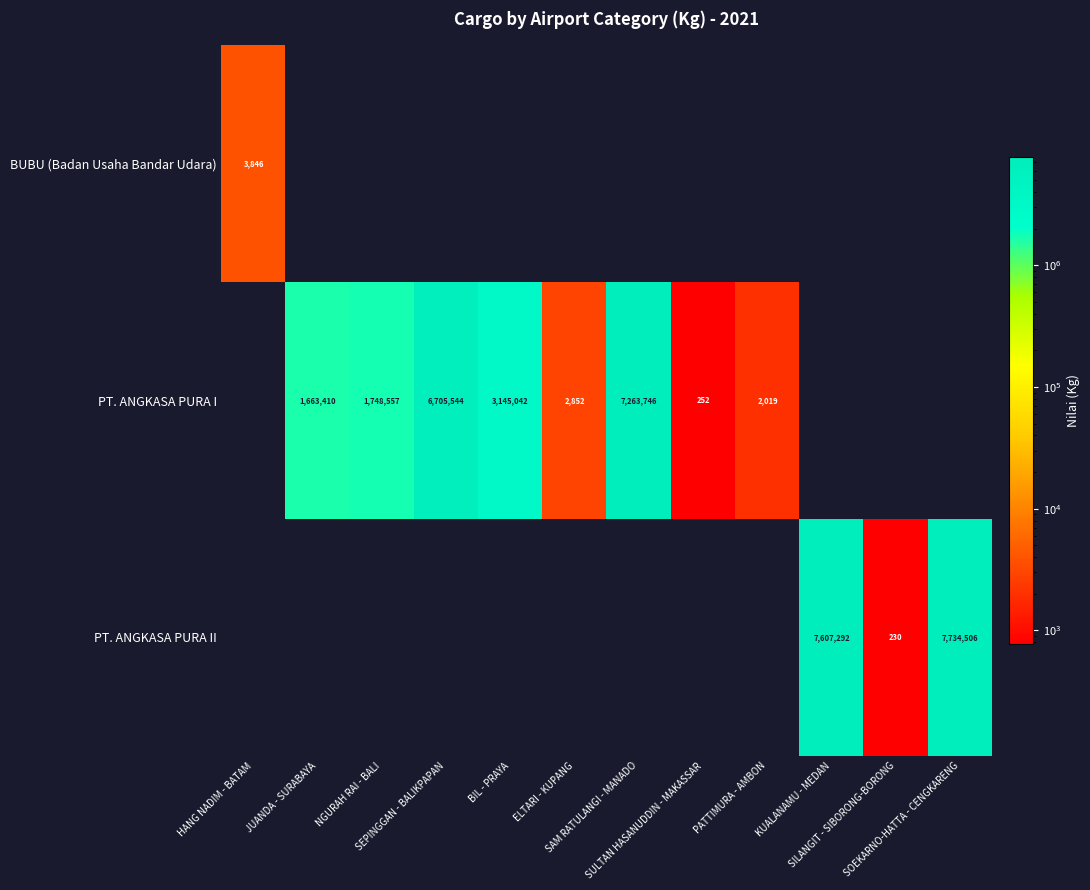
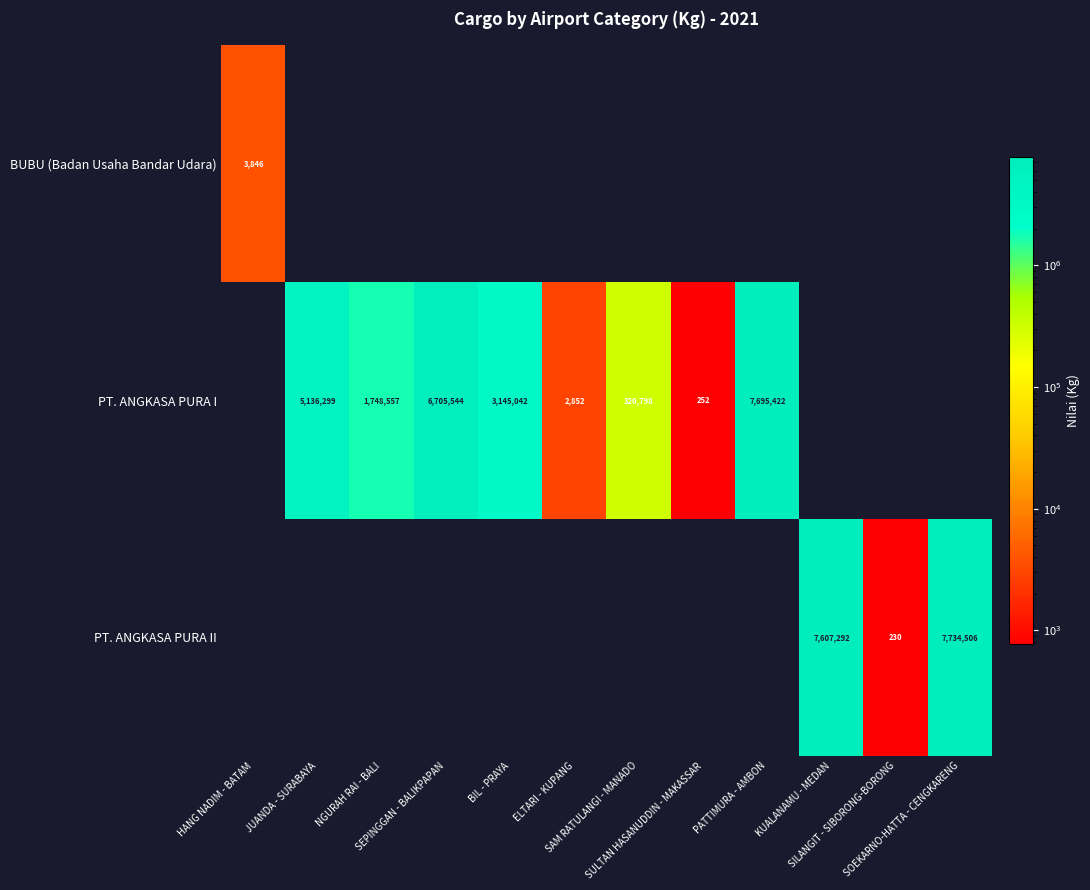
  {
    "BUBU (Badan Usaha Bandar Udara)": {
      "HANG NADIM - BATAM": "3,846"
    },
    "PT. ANGKASA PURA I": {
-     "JUANDA - SURABAYA": "1,663,410",
+     "JUANDA - SURABAYA": "5,136,299",
      "NGURAH RAI - BALI": "1,748,557",
      "SEPINGGAN - BALIKPAPAN": "6,705,544",
      "BIL - PRAYA": "3,145,042",
      "ELTARI - KUPANG": "2,852",
-     "SAM RATULANGI - MANADO": "7,263,746",
+     "SAM RATULANGI - MANADO": "320,798",
      "SULTAN HASANUDDIN - MAKASSAR": "252",
-     "PATTIMURA - AMBON": "2,019"
+     "PATTIMURA - AMBON": "7,695,422"
    },
    "PT. ANGKASA PURA II": {
      "KUALANAMU - MEDAN": "7,607,292",
      "SILANGIT - SIBORONG-BORONG": "230",
      "SOEKARNO-HATTA - CENGKARENG": "7,734,506"
    }
  }
